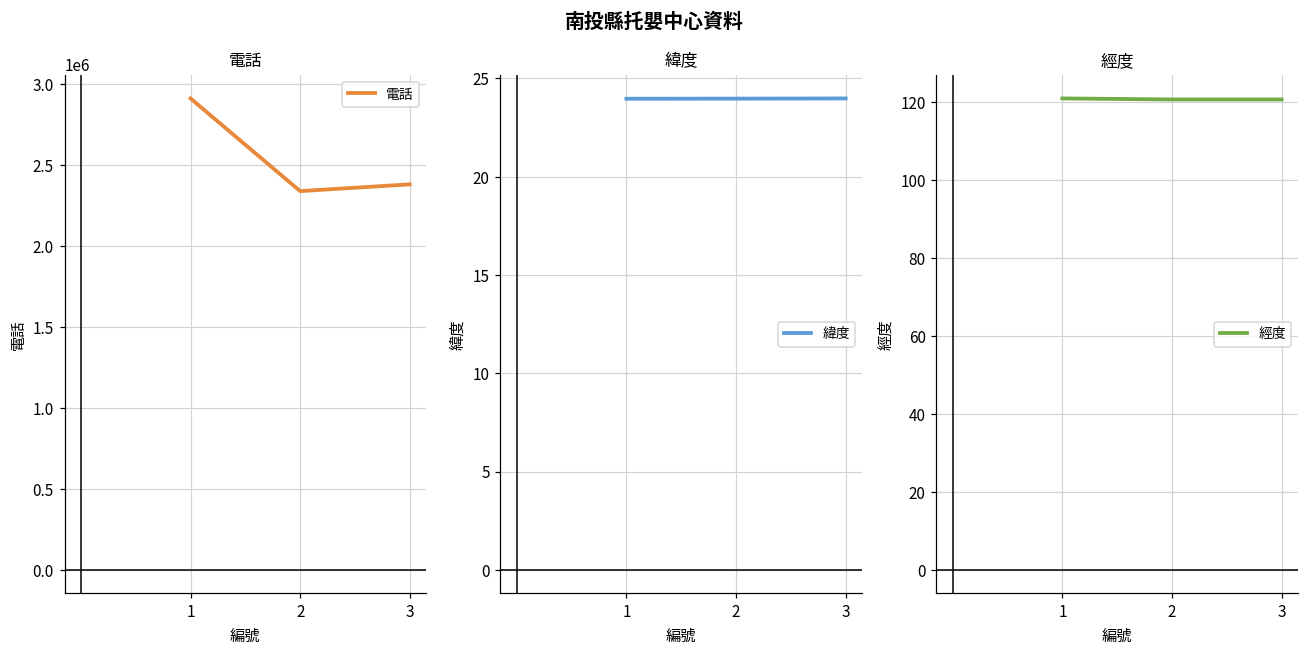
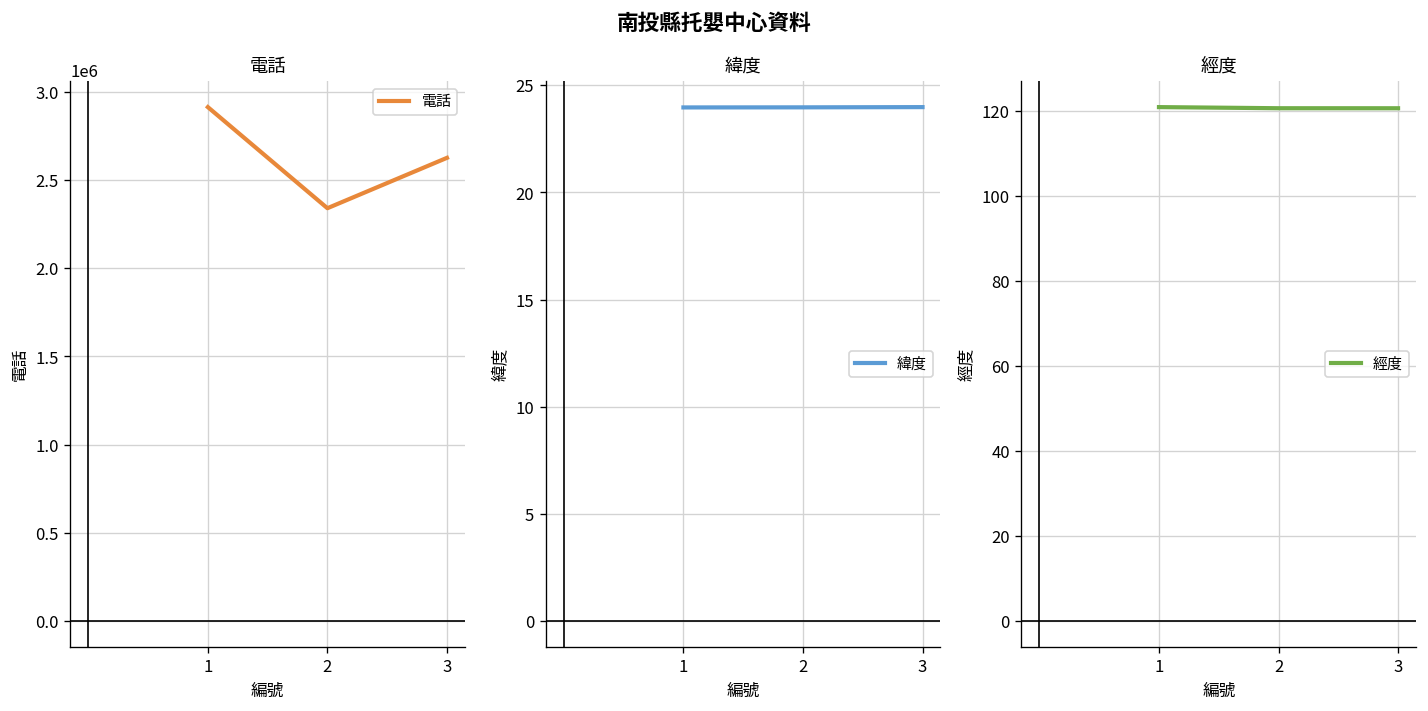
  {
    "電話": {
      "1": 2910000,
      "2": 2340000,
-     "3": 2380000
+     "3": 2620000
    },
    "緯度": {
      "1": 24.0,
      "2": 24.0,
      "3": 24.0
    },
    "經度": {
      "1": 121,
      "2": 121,
      "3": 121
    }
  }
